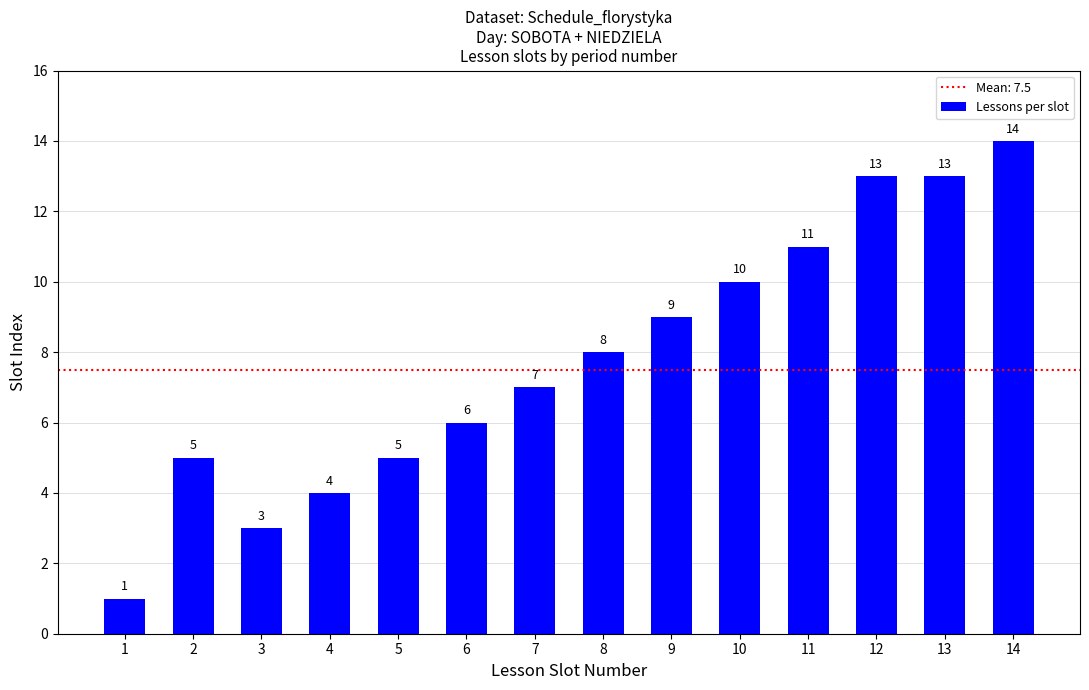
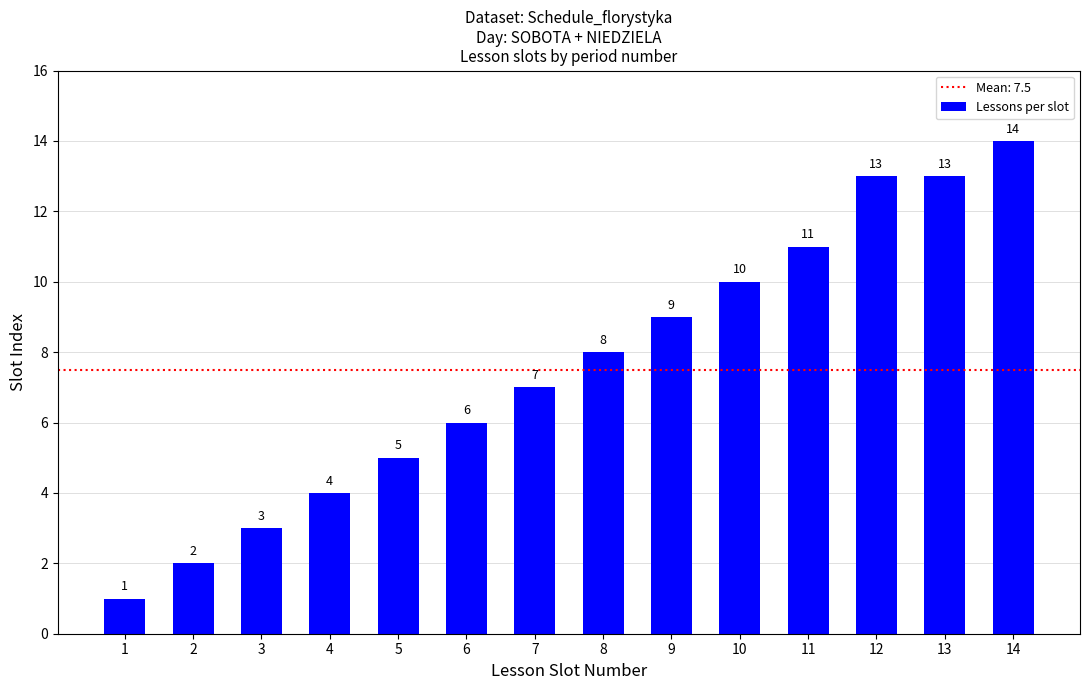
  {
    "1": 1,
-   "2": 5,
+   "2": 2,
    "3": 3,
    "4": 4,
    "5": 5,
    "6": 6,
    "7": 7,
    "8": 8,
    "9": 9,
    "10": 10,
    "11": 11,
    "12": 13,
    "13": 13,
    "14": 14
  }
